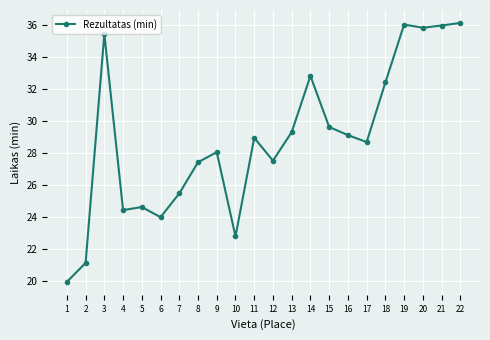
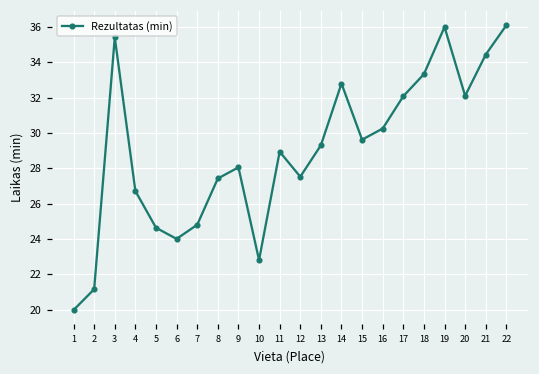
  {
    "1": 20.0,
    "2": 21.2,
    "3": 35.4,
-   "4": 24.4,
+   "4": 26.7,
    "5": 24.6,
    "6": 24.0,
-   "7": 25.5,
+   "7": 24.8,
    "8": 27.4,
    "9": 28.1,
    "10": 22.8,
    "11": 28.9,
    "12": 27.5,
    "13": 29.3,
    "14": 32.8,
    "15": 29.6,
-   "16": 29.1,
-   "17": 28.7,
-   "18": 32.4,
+   "16": 30.3,
+   "17": 32.1,
+   "18": 33.3,
    "19": 36.0,
-   "20": 35.8,
-   "21": 35.9,
+   "20": 32.1,
+   "21": 34.4,
    "22": 36.1
  }
